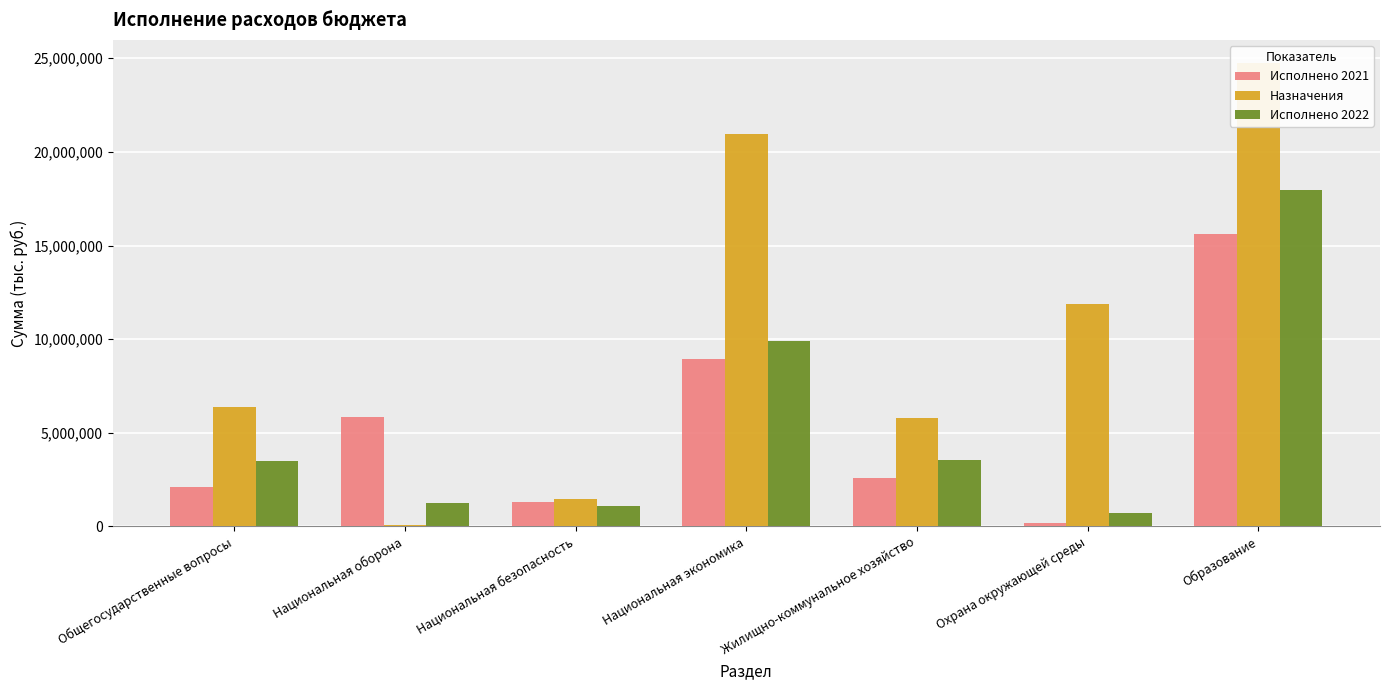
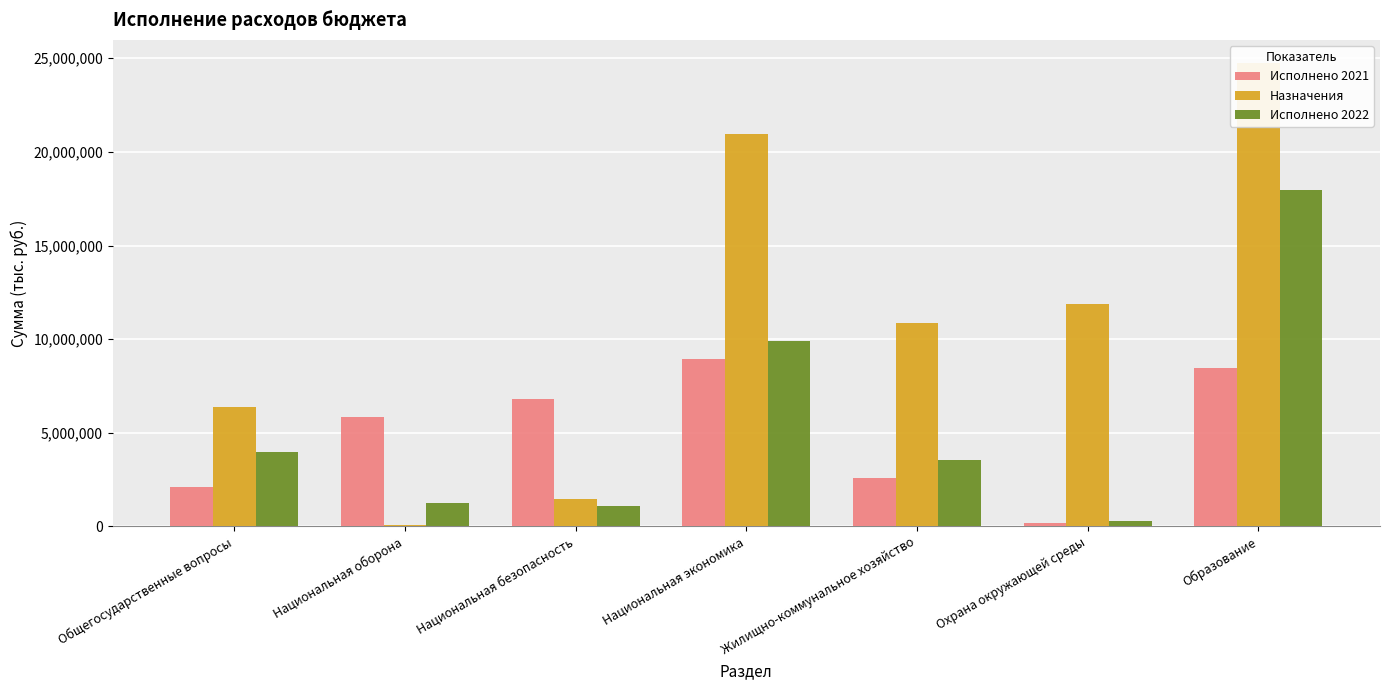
  {
    "Исполнено 2021": {
      "Общегосударственные вопросы": "2,100,000",
      "Национальная оборона": "5,800,000",
-     "Национальная безопасность": "1,300,000",
+     "Национальная безопасность": "6,800,000",
      "Национальная экономика": "9,000,000",
      "Жилищно-коммунальное хозяйство": "2,600,000",
      "Охрана окружающей среды": "200,000",
-     "Образование": "15,600,000"
+     "Образование": "8,500,000"
    },
    "Назначения": {
      "Общегосударственные вопросы": "6,400,000",
      "Национальная безопасность": "1,500,000",
      "Национальная экономика": "20,900,000",
-     "Жилищно-коммунальное хозяйство": "5,800,000",
+     "Жилищно-коммунальное хозяйство": "10,800,000",
      "Охрана окружающей среды": "11,900,000"
    },
    "Исполнено 2022": {
-     "Общегосударственные вопросы": "3,500,000",
+     "Общегосударственные вопросы": "4,000,000",
      "Национальная оборона": "1,200,000",
      "Национальная безопасность": "1,100,000",
      "Национальная экономика": "9,900,000",
      "Жилищно-коммунальное хозяйство": "3,500,000",
-     "Охрана окружающей среды": "700,000",
+     "Охрана окружающей среды": "300,000",
      "Образование": "18,000,000"
    }
  }
